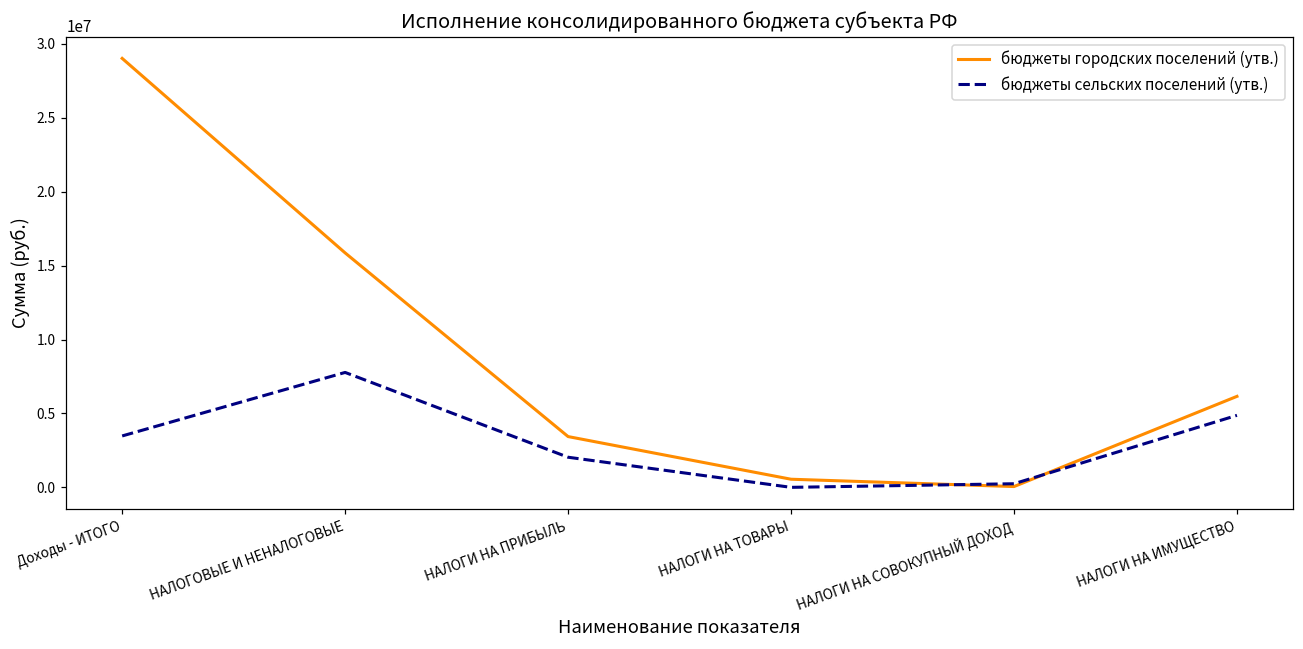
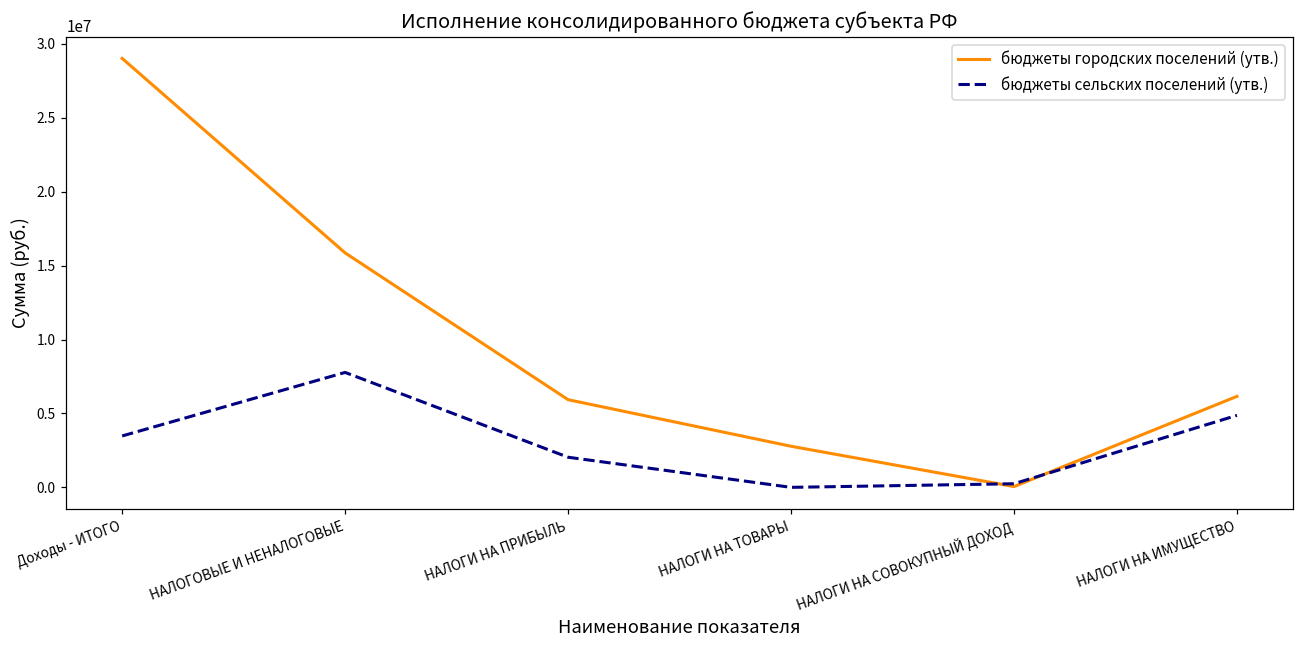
  {
    "бюджеты городских поселений (утв.)": {
      "Доходы - ИТОГО": 29000000,
      "НАЛОГОВЫЕ И НЕНАЛОГОВЫЕ": 15900000,
-     "НАЛОГИ НА ПРИБЫЛЬ": 3400000,
-     "НАЛОГИ НА ТОВАРЫ": 500000,
+     "НАЛОГИ НА ПРИБЫЛЬ": 5900000,
+     "НАЛОГИ НА ТОВАРЫ": 2800000,
      "НАЛОГИ НА ИМУЩЕСТВО": 6200000
    },
    "бюджеты сельских поселений (утв.)": {
      "Доходы - ИТОГО": 3500000,
      "НАЛОГОВЫЕ И НЕНАЛОГОВЫЕ": 7800000,
      "НАЛОГИ НА ПРИБЫЛЬ": 2000000,
      "НАЛОГИ НА ТОВАРЫ": 0,
      "НАЛОГИ НА ИМУЩЕСТВО": 4900000
    }
  }
